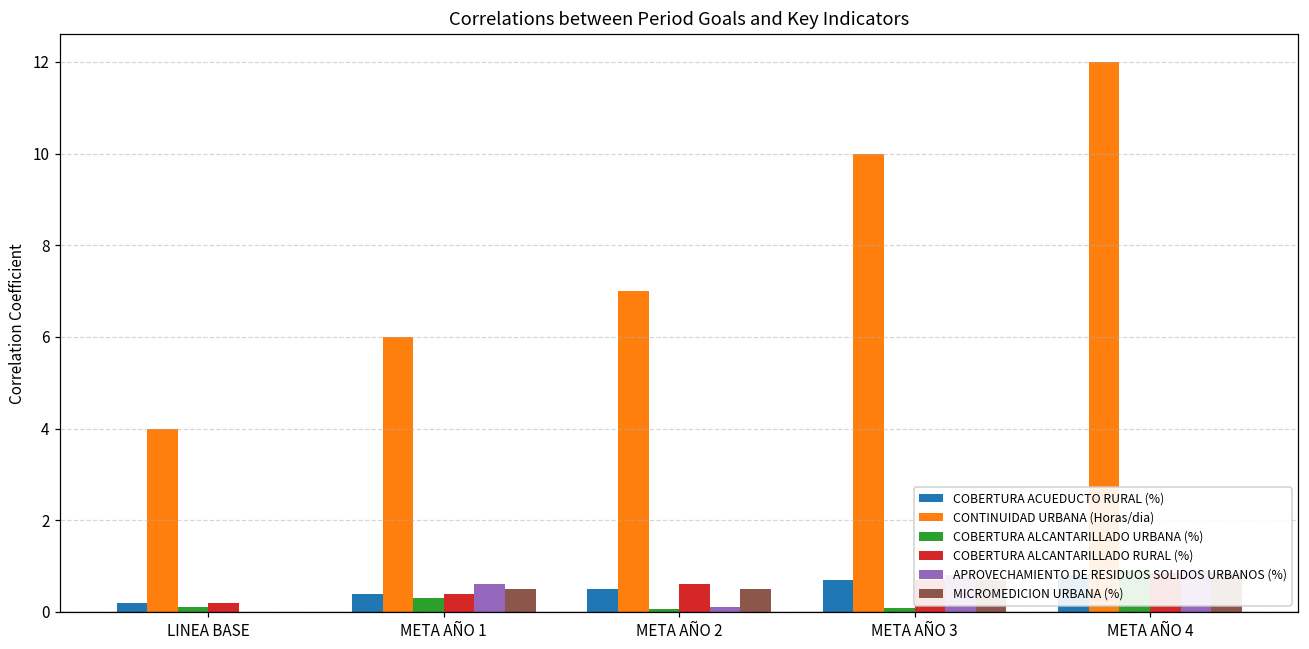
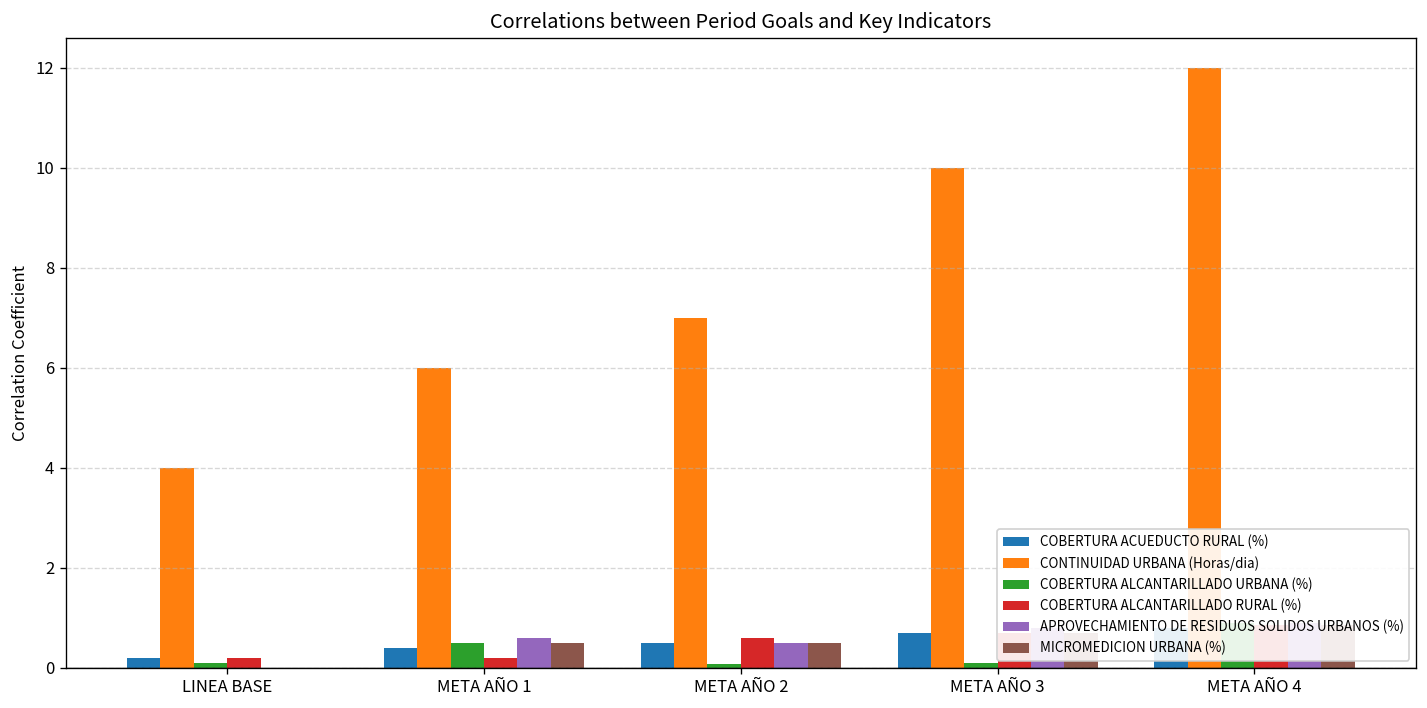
  {
    "COBERTURA ACUEDUCTO RURAL (%)": {
      "LINEA BASE": 0.2,
      "META AÑO 1": 0.4,
      "META AÑO 2": 0.5,
      "META AÑO 3": 0.7
    },
    "CONTINUIDAD URBANA (Horas/dia)": {
      "LINEA BASE": 4.0,
      "META AÑO 1": 6.0,
      "META AÑO 2": 7.0,
      "META AÑO 3": 10.0,
      "META AÑO 4": 12.0
    },
    "COBERTURA ALCANTARILLADO URBANA (%)": {
      "LINEA BASE": 0.1,
-     "META AÑO 1": 0.3,
+     "META AÑO 1": 0.5,
      "META AÑO 2": 0.1,
      "META AÑO 3": 0.1
    },
    "COBERTURA ALCANTARILLADO RURAL (%)": {
      "LINEA BASE": 0.2,
-     "META AÑO 1": 0.4,
+     "META AÑO 1": 0.2,
      "META AÑO 2": 0.6
    },
    "APROVECHAMIENTO DE RESIDUOS SOLIDOS URBANOS (%)": {
      "LINEA BASE": 0.0,
      "META AÑO 1": 0.6,
-     "META AÑO 2": 0.1
+     "META AÑO 2": 0.5
    },
    "MICROMEDICION URBANA (%)": {
      "LINEA BASE": 0.0,
      "META AÑO 1": 0.5,
      "META AÑO 2": 0.5
    }
  }
